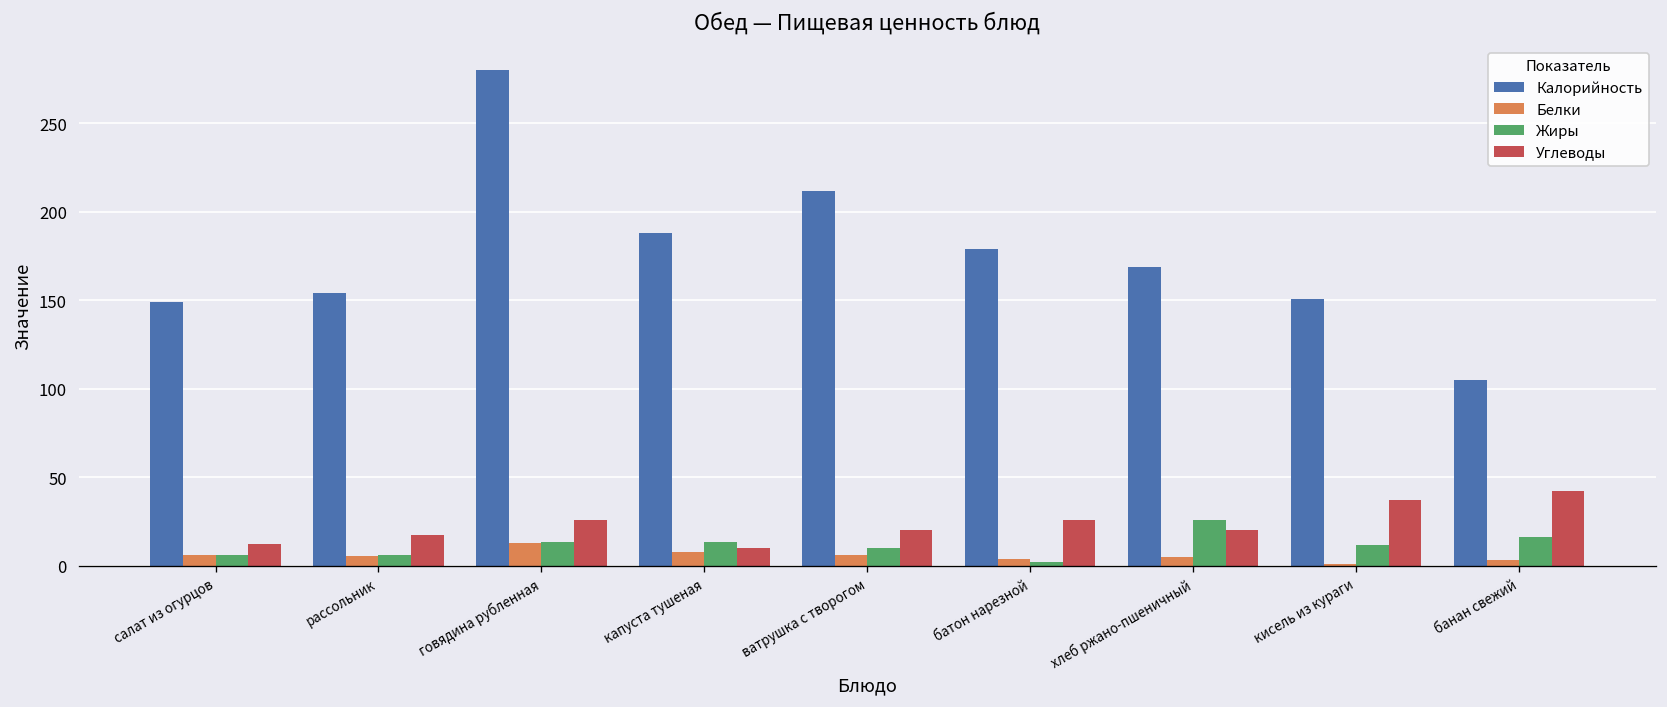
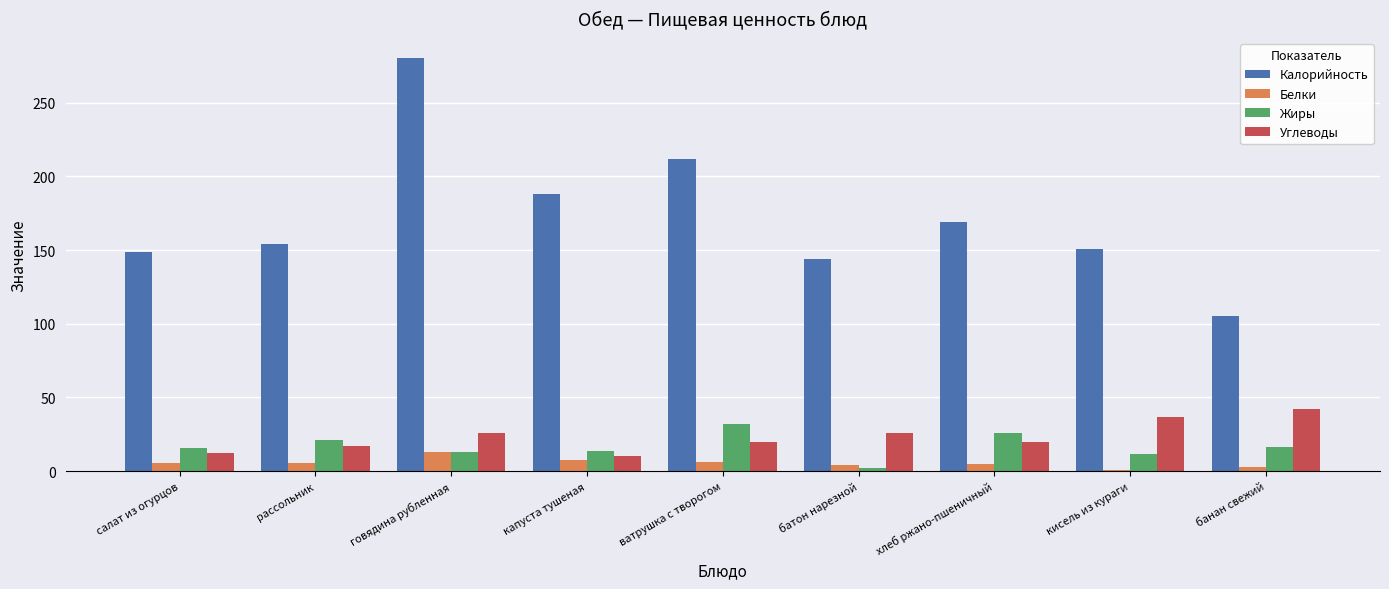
  {
    "Калорийность": {
      "салат из огурцов": 149,
      "рассольник": 154,
      "говядина рубленная": 280,
      "капуста тушеная": 188,
      "ватрушка с творогом": 212,
-     "батон нарезной": 179,
+     "батон нарезной": 144,
      "хлеб ржано-пшеничный": 169,
      "кисель из кураги": 151,
      "банан свежий": 105
    },
    "Жиры": {
-     "салат из огурцов": 6,
-     "рассольник": 6,
+     "салат из огурцов": 16,
+     "рассольник": 21,
      "говядина рубленная": 13,
      "капуста тушеная": 14,
-     "ватрушка с творогом": 10,
+     "ватрушка с творогом": 32,
      "батон нарезной": 2,
      "хлеб ржано-пшеничный": 26,
      "кисель из кураги": 12,
      "банан свежий": 16
    }
  }
